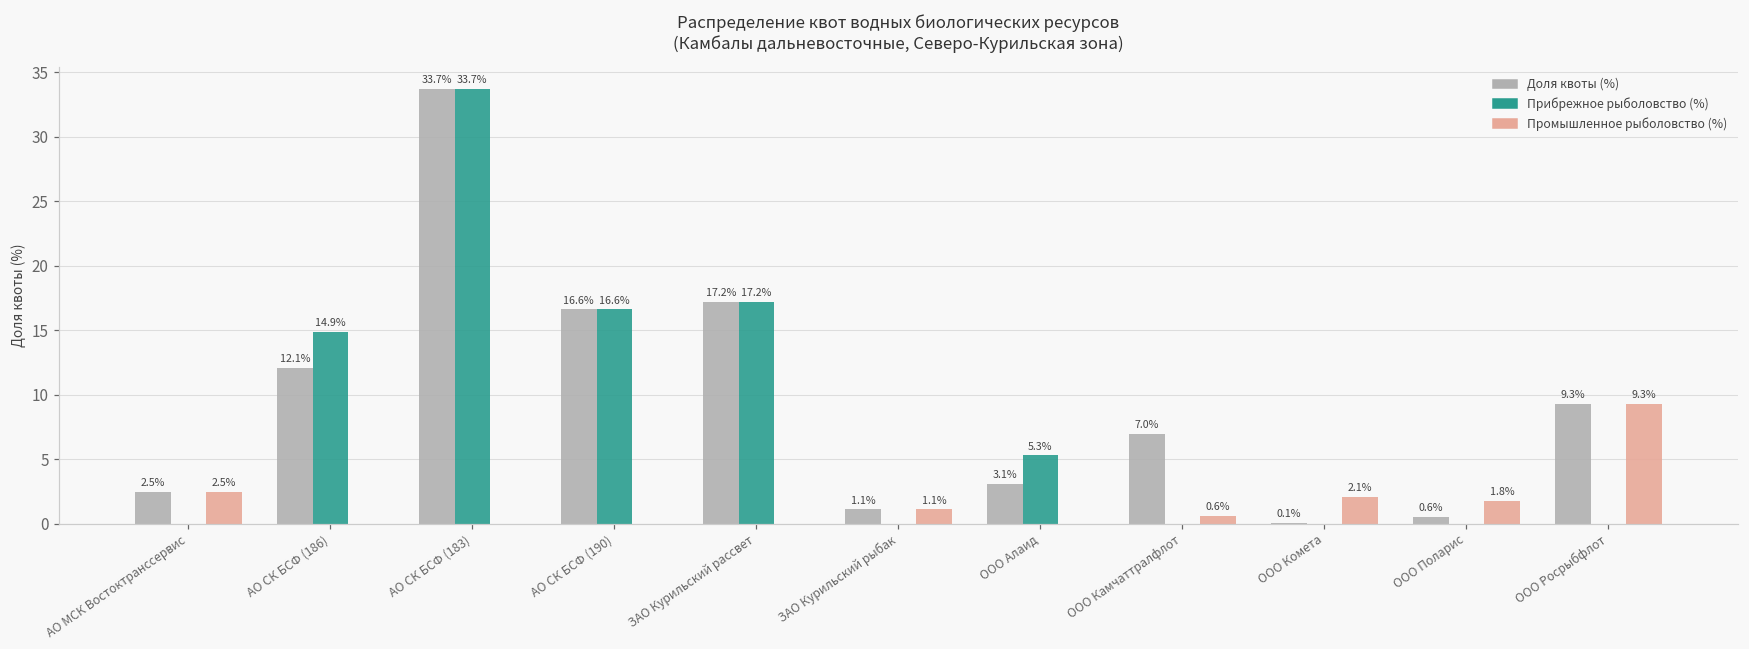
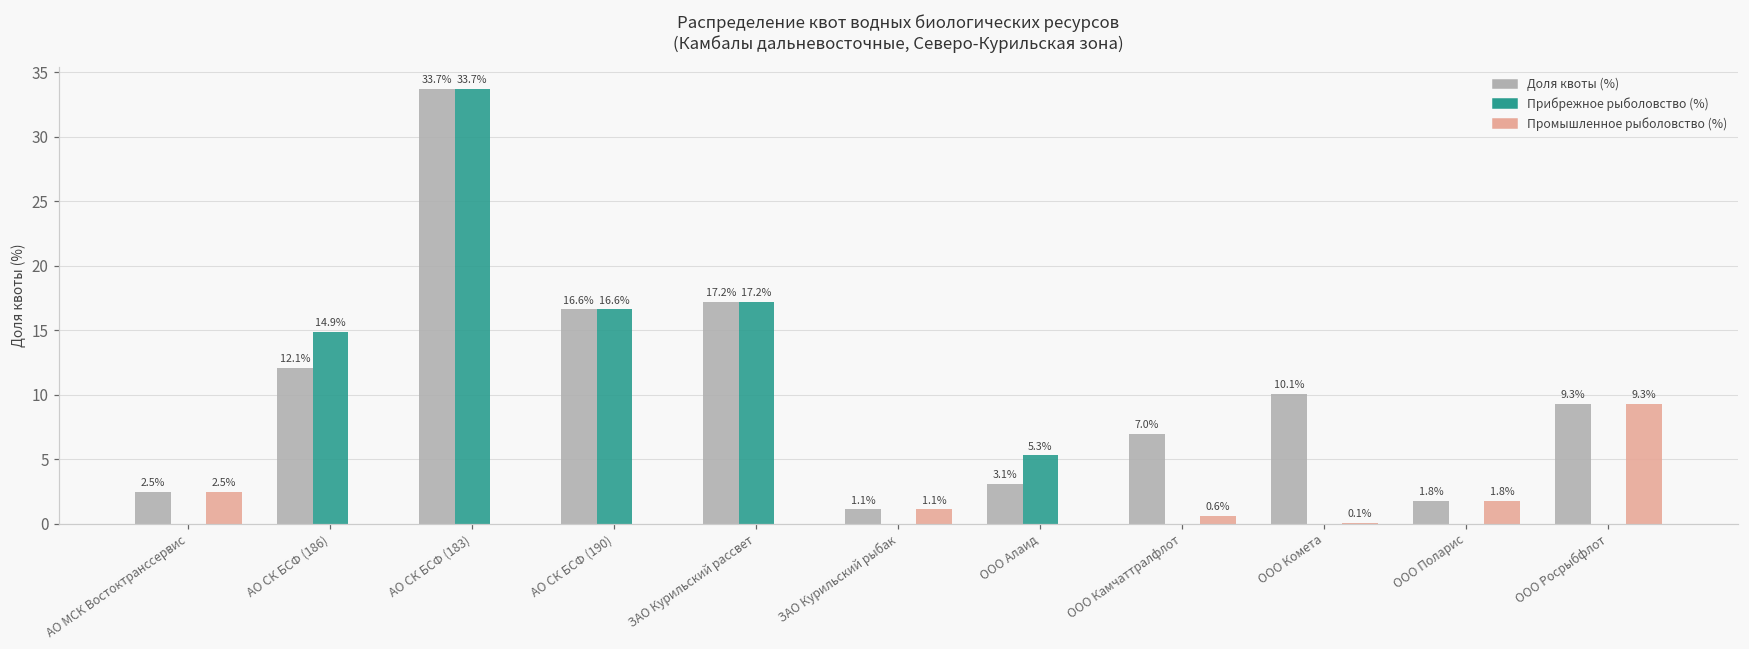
  {
    "Доля квоты (%)": {
      "АО МСК Востоктранссервис": "2.5%",
      "АО СК БСФ (186)": "12.1%",
      "АО СК БСФ (183)": "33.7%",
      "АО СК БСФ (190)": "16.6%",
      "ЗАО Курильский рассвет": "17.2%",
      "ЗАО Курильский рыбак": "1.1%",
      "ООО Алаид": "3.1%",
      "ООО Камчаттралфлот": "7.0%",
-     "ООО Комета": "0.1%",
-     "ООО Поларис": "0.6%",
+     "ООО Комета": "10.1%",
+     "ООО Поларис": "1.8%",
      "ООО Росрыбфлот": "9.3%"
    },
    "Прибрежное рыболовство (%)": {
      "АО СК БСФ (186)": "14.9%",
      "АО СК БСФ (183)": "33.7%",
      "АО СК БСФ (190)": "16.6%",
      "ЗАО Курильский рассвет": "17.2%",
      "ООО Алаид": "5.3%"
    },
    "Промышленное рыболовство (%)": {
      "АО МСК Востоктранссервис": "2.5%",
      "ЗАО Курильский рыбак": "1.1%",
      "ООО Камчаттралфлот": "0.6%",
-     "ООО Комета": "2.1%",
+     "ООО Комета": "0.1%",
      "ООО Поларис": "1.8%",
      "ООО Росрыбфлот": "9.3%"
    }
  }
